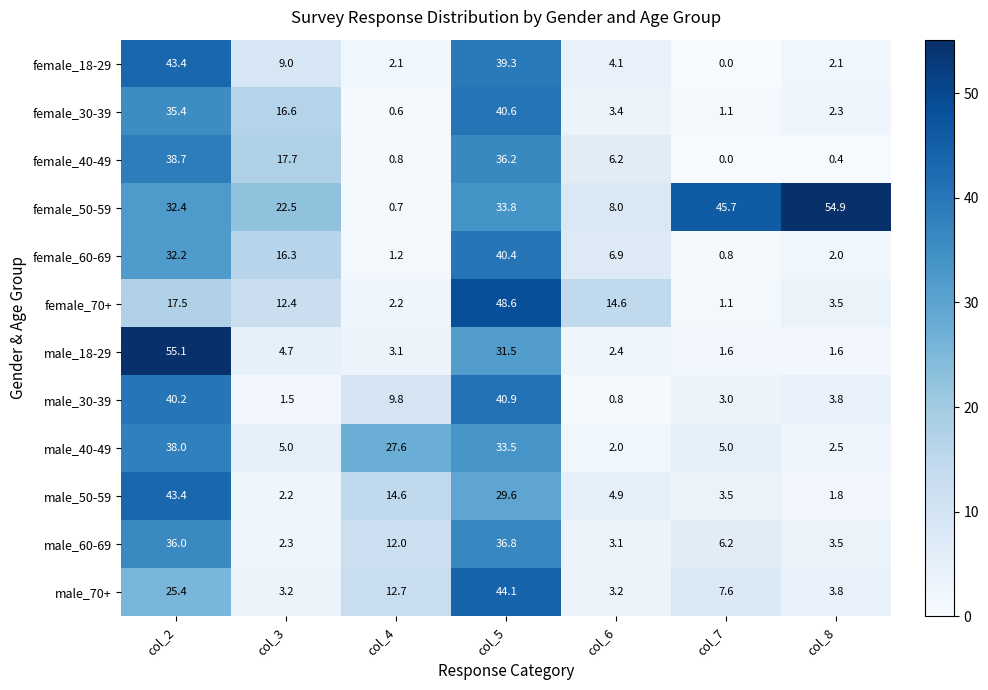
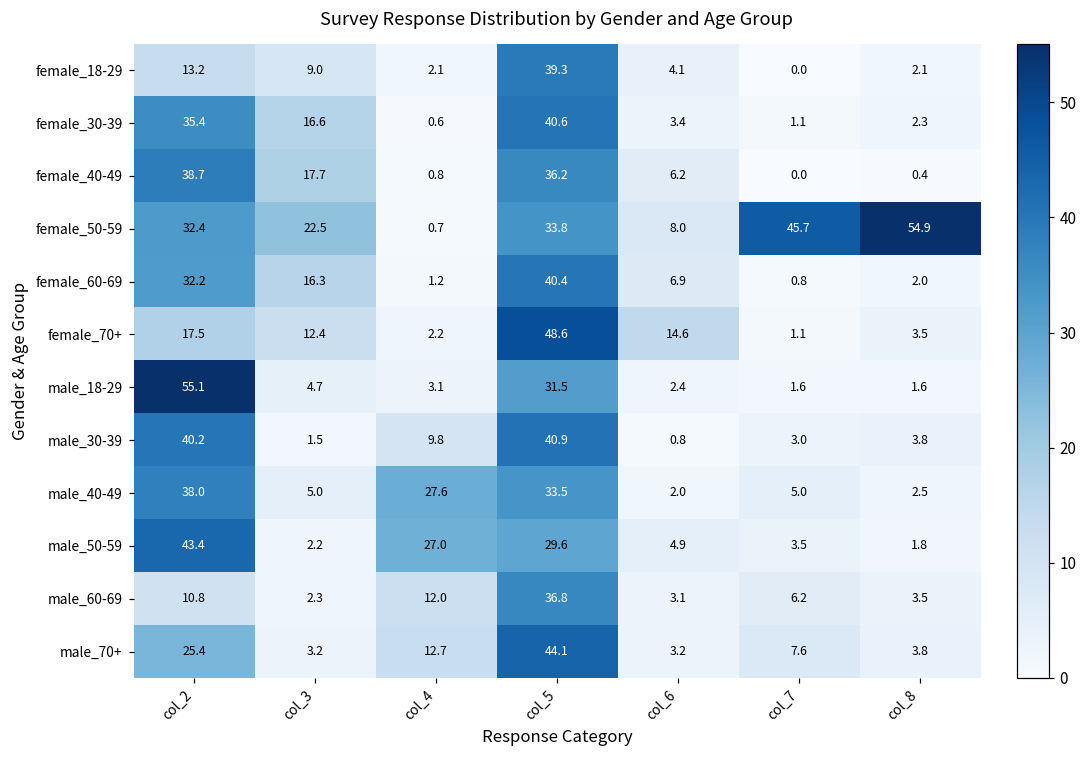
  {
    "female_18-29": {
-     "col_2": 43.4,
+     "col_2": 13.2,
      "col_3": 9.0,
      "col_4": 2.1,
      "col_5": 39.3,
      "col_6": 4.1,
      "col_7": 0.0,
      "col_8": 2.1
    },
    "female_30-39": {
      "col_2": 35.4,
      "col_3": 16.6,
      "col_4": 0.6,
      "col_5": 40.6,
      "col_6": 3.4,
      "col_7": 1.1,
      "col_8": 2.3
    },
    "female_40-49": {
      "col_2": 38.7,
      "col_3": 17.7,
      "col_4": 0.8,
      "col_5": 36.2,
      "col_6": 6.2,
      "col_7": 0.0,
      "col_8": 0.4
    },
    "female_50-59": {
      "col_2": 32.4,
      "col_3": 22.5,
      "col_4": 0.7,
      "col_5": 33.8,
      "col_6": 8.0,
      "col_7": 45.7,
      "col_8": 54.9
    },
    "female_60-69": {
      "col_2": 32.2,
      "col_3": 16.3,
      "col_4": 1.2,
      "col_5": 40.4,
      "col_6": 6.9,
      "col_7": 0.8,
      "col_8": 2.0
    },
    "female_70+": {
      "col_2": 17.5,
      "col_3": 12.4,
      "col_4": 2.2,
      "col_5": 48.6,
      "col_6": 14.6,
      "col_7": 1.1,
      "col_8": 3.5
    },
    "male_18-29": {
      "col_2": 55.1,
      "col_3": 4.7,
      "col_4": 3.1,
      "col_5": 31.5,
      "col_6": 2.4,
      "col_7": 1.6,
      "col_8": 1.6
    },
    "male_30-39": {
      "col_2": 40.2,
      "col_3": 1.5,
      "col_4": 9.8,
      "col_5": 40.9,
      "col_6": 0.8,
      "col_7": 3.0,
      "col_8": 3.8
    },
    "male_40-49": {
      "col_2": 38.0,
      "col_3": 5.0,
      "col_4": 27.6,
      "col_5": 33.5,
      "col_6": 2.0,
      "col_7": 5.0,
      "col_8": 2.5
    },
    "male_50-59": {
      "col_2": 43.4,
      "col_3": 2.2,
-     "col_4": 14.6,
+     "col_4": 27.0,
      "col_5": 29.6,
      "col_6": 4.9,
      "col_7": 3.5,
      "col_8": 1.8
    },
    "male_60-69": {
-     "col_2": 36.0,
+     "col_2": 10.8,
      "col_3": 2.3,
      "col_4": 12.0,
      "col_5": 36.8,
      "col_6": 3.1,
      "col_7": 6.2,
      "col_8": 3.5
    },
    "male_70+": {
      "col_2": 25.4,
      "col_3": 3.2,
      "col_4": 12.7,
      "col_5": 44.1,
      "col_6": 3.2,
      "col_7": 7.6,
      "col_8": 3.8
    }
  }
